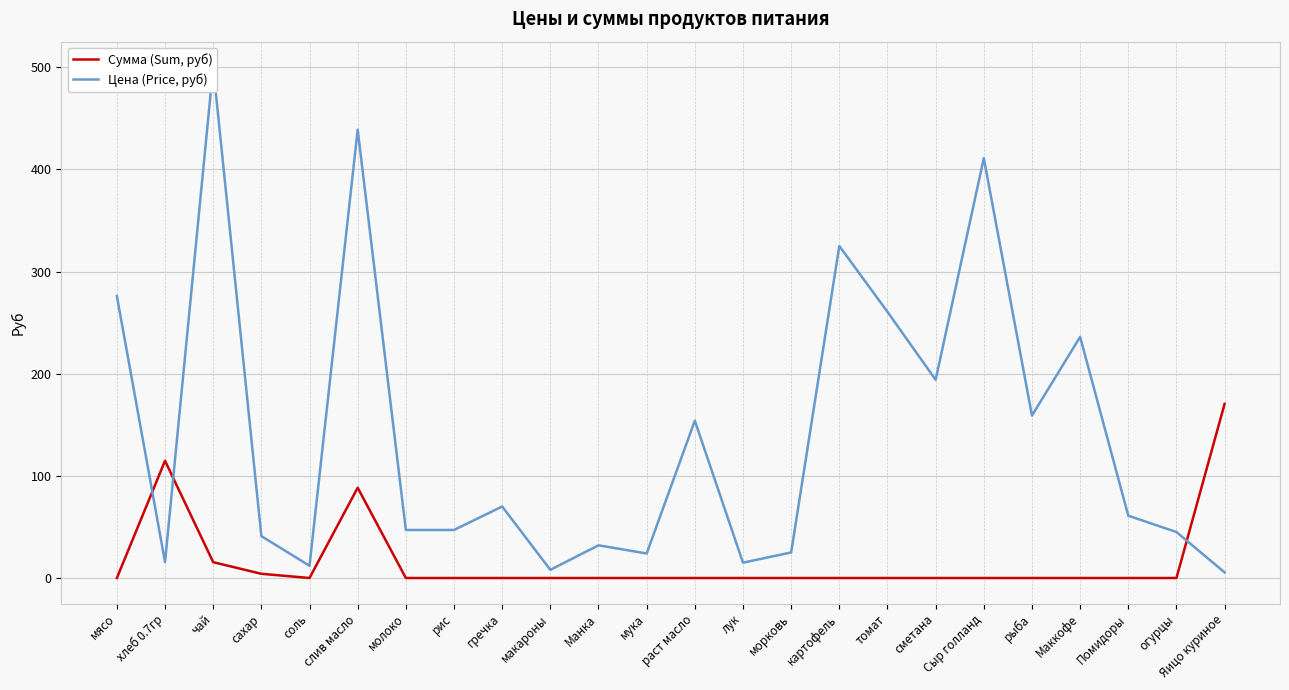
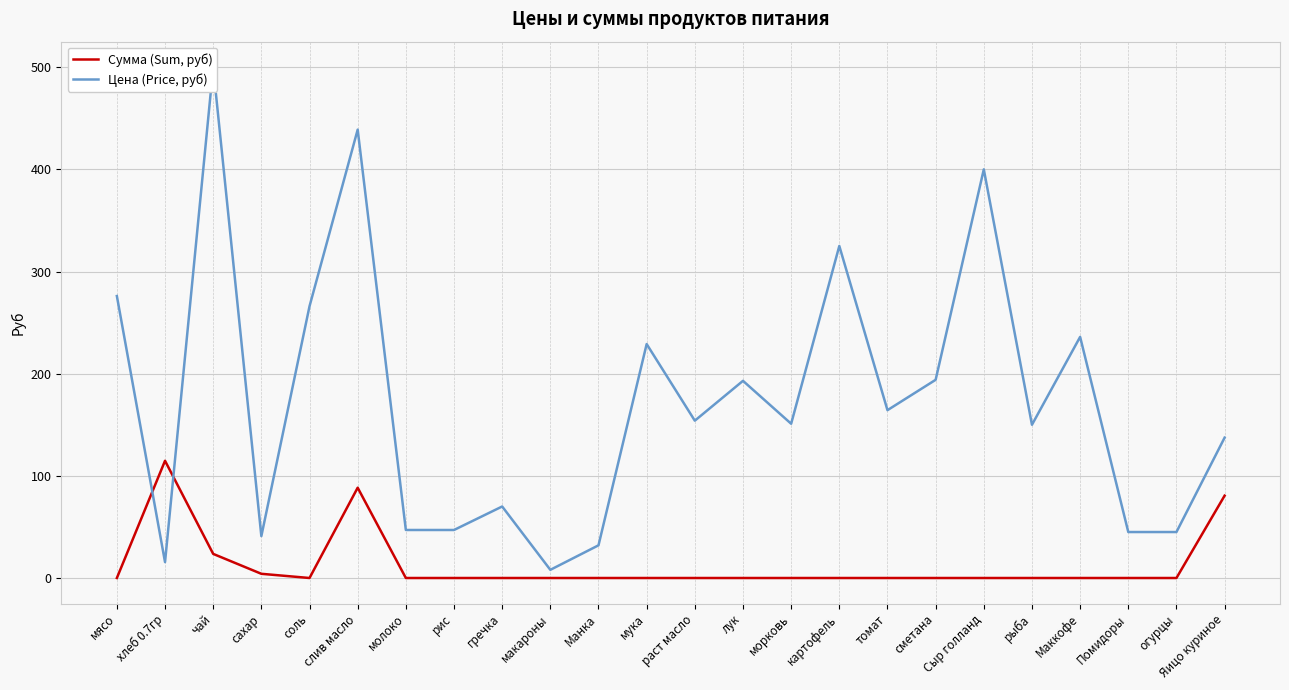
  {
    "Сумма (Sum, руб)": {
      "мясо": 0,
      "хлеб 0.7гр": 115,
-     "чай": 16,
+     "чай": 24,
      "сахар": 4,
      "соль": 0,
      "слив масло": 88,
      "молоко": 0,
      "рис": 0,
      "гречка": 0,
      "макароны": 0,
      "Манка": 0,
      "мука": 0,
      "раст масло": 0,
      "лук": 0,
      "морковь": 0,
      "картофель": 0,
      "томат": 0,
      "сметана": 0,
      "Сыр голланд": 0,
      "рыба": 0,
      "Маккофе": 0,
      "Помидоры": 0,
      "огурцы": 0,
-     "Яицо куриное": 171
+     "Яицо куриное": 81
    },
    "Цена (Price, руб)": {
      "мясо": 276,
      "хлеб 0.7гр": 16,
      "сахар": 41,
-     "соль": 12,
+     "соль": 266,
      "слив масло": 439,
      "молоко": 47,
      "рис": 47,
      "гречка": 70,
      "макароны": 8,
      "Манка": 32,
-     "мука": 24,
+     "мука": 229,
      "раст масло": 154,
-     "лук": 15,
-     "морковь": 25,
+     "лук": 193,
+     "морковь": 151,
      "картофель": 325,
-     "томат": 261,
+     "томат": 164,
      "сметана": 194,
-     "Сыр голланд": 411,
-     "рыба": 159,
+     "Сыр голланд": 400,
+     "рыба": 150,
      "Маккофе": 236,
-     "Помидоры": 61,
+     "Помидоры": 45,
      "огурцы": 45,
-     "Яицо куриное": 6
+     "Яицо куриное": 137
    }
  }
